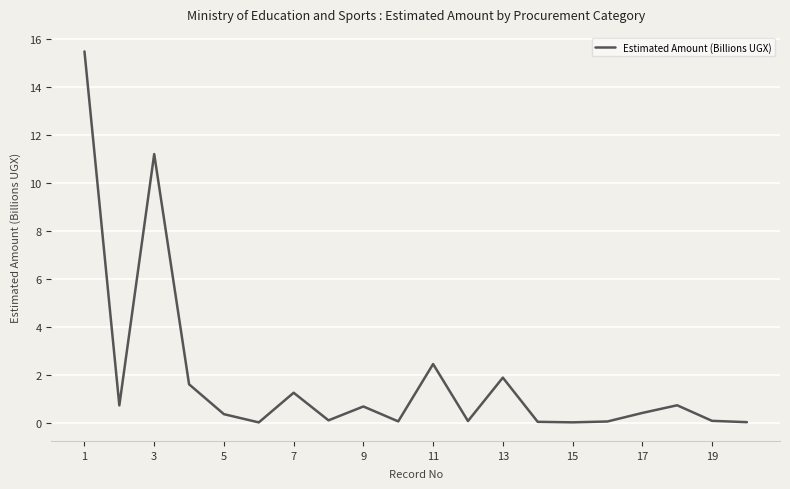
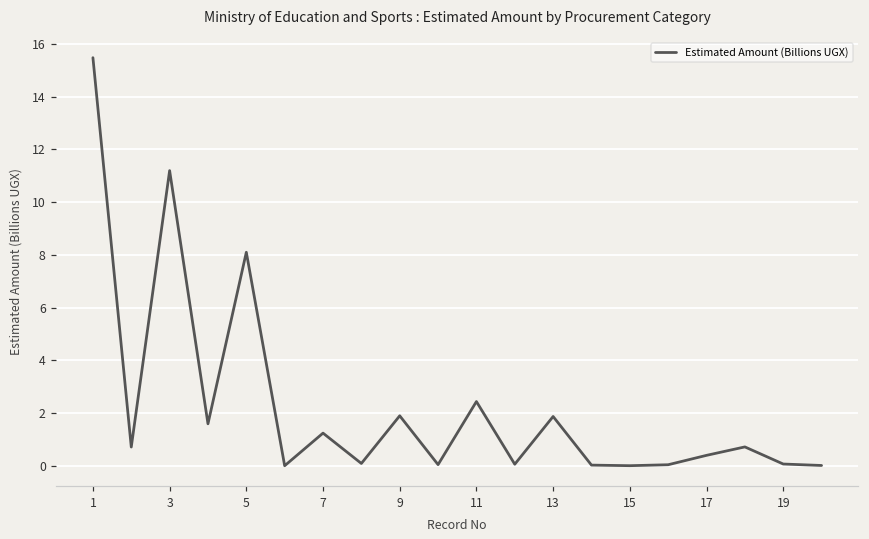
  {
    "1": 15.5,
    "3": 11.2,
-   "5": 0.3,
+   "5": 8.1,
    "7": 1.2,
-   "9": 0.7,
+   "9": 1.9,
    "11": 2.4,
    "13": 1.9,
    "15": 0.0,
    "17": 0.4,
    "19": 0.1
  }
